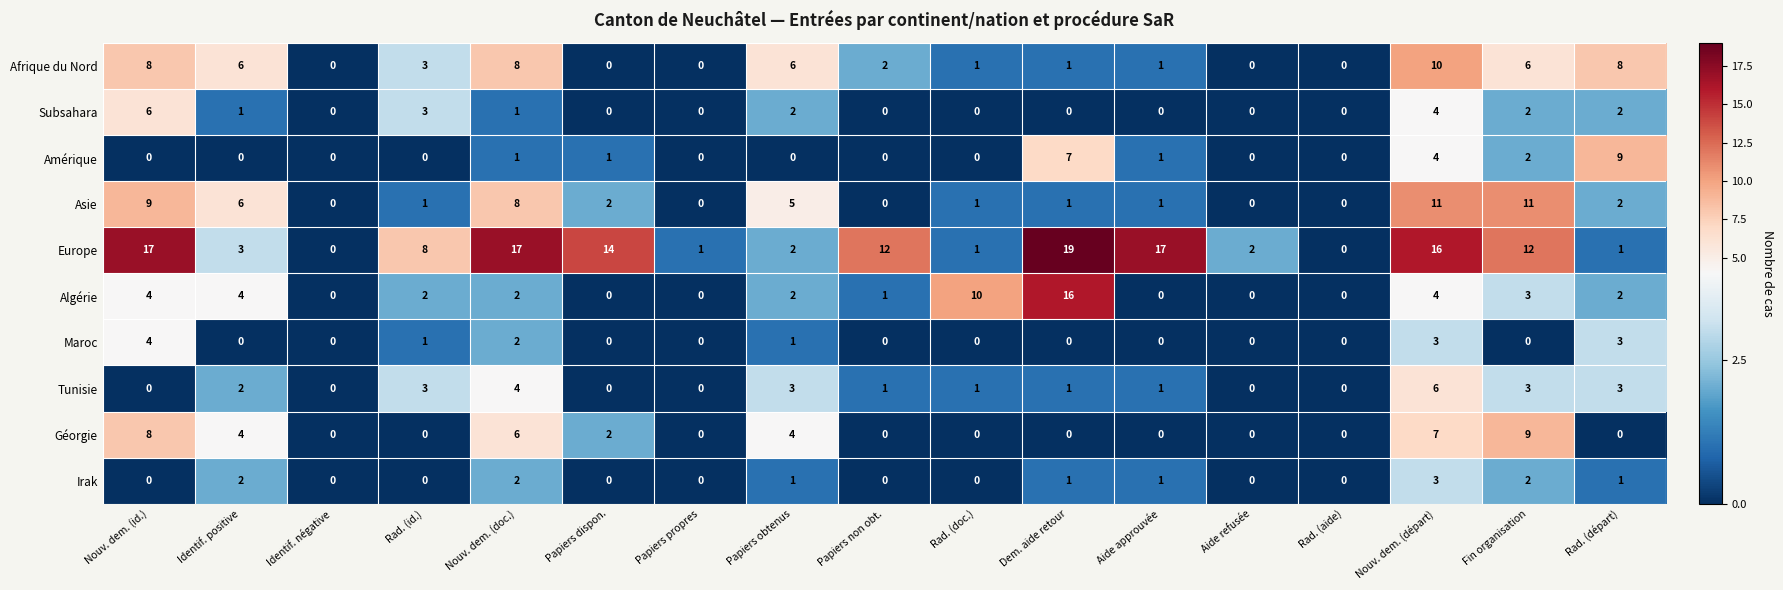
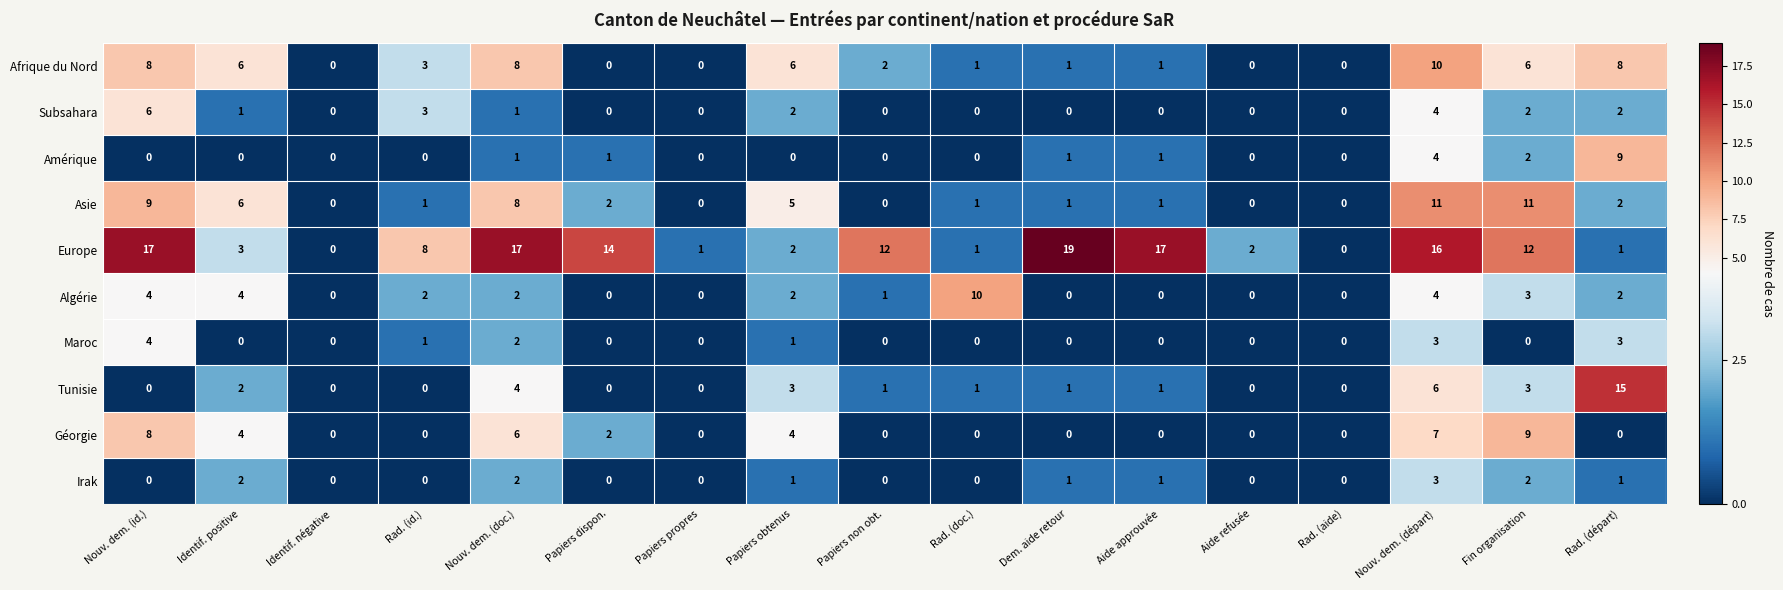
  {
    "Afrique du Nord": {
      "Nouv. dem. (id.)": 8,
      "Identif. positive": 6,
      "Identif. négative": 0,
      "Rad. (id.)": 3,
      "Nouv. dem. (doc.)": 8,
      "Papiers dispon.": 0,
      "Papiers propres": 0,
      "Papiers obtenus": 6,
      "Papiers non obt.": 2,
      "Rad. (doc.)": 1,
      "Dem. aide retour": 1,
      "Aide approuvée": 1,
      "Aide refusée": 0,
      "Rad. (aide)": 0,
      "Nouv. dem. (départ)": 10,
      "Fin organisation": 6,
      "Rad. (départ)": 8
    },
    "Subsahara": {
      "Nouv. dem. (id.)": 6,
      "Identif. positive": 1,
      "Identif. négative": 0,
      "Rad. (id.)": 3,
      "Nouv. dem. (doc.)": 1,
      "Papiers dispon.": 0,
      "Papiers propres": 0,
      "Papiers obtenus": 2,
      "Papiers non obt.": 0,
      "Rad. (doc.)": 0,
      "Dem. aide retour": 0,
      "Aide approuvée": 0,
      "Aide refusée": 0,
      "Rad. (aide)": 0,
      "Nouv. dem. (départ)": 4,
      "Fin organisation": 2,
      "Rad. (départ)": 2
    },
    "Amérique": {
      "Nouv. dem. (id.)": 0,
      "Identif. positive": 0,
      "Identif. négative": 0,
      "Rad. (id.)": 0,
      "Nouv. dem. (doc.)": 1,
      "Papiers dispon.": 1,
      "Papiers propres": 0,
      "Papiers obtenus": 0,
      "Papiers non obt.": 0,
      "Rad. (doc.)": 0,
-     "Dem. aide retour": 7,
+     "Dem. aide retour": 1,
      "Aide approuvée": 1,
      "Aide refusée": 0,
      "Rad. (aide)": 0,
      "Nouv. dem. (départ)": 4,
      "Fin organisation": 2,
      "Rad. (départ)": 9
    },
    "Asie": {
      "Nouv. dem. (id.)": 9,
      "Identif. positive": 6,
      "Identif. négative": 0,
      "Rad. (id.)": 1,
      "Nouv. dem. (doc.)": 8,
      "Papiers dispon.": 2,
      "Papiers propres": 0,
      "Papiers obtenus": 5,
      "Papiers non obt.": 0,
      "Rad. (doc.)": 1,
      "Dem. aide retour": 1,
      "Aide approuvée": 1,
      "Aide refusée": 0,
      "Rad. (aide)": 0,
      "Nouv. dem. (départ)": 11,
      "Fin organisation": 11,
      "Rad. (départ)": 2
    },
    "Europe": {
      "Nouv. dem. (id.)": 17,
      "Identif. positive": 3,
      "Identif. négative": 0,
      "Rad. (id.)": 8,
      "Nouv. dem. (doc.)": 17,
      "Papiers dispon.": 14,
      "Papiers propres": 1,
      "Papiers obtenus": 2,
      "Papiers non obt.": 12,
      "Rad. (doc.)": 1,
      "Dem. aide retour": 19,
      "Aide approuvée": 17,
      "Aide refusée": 2,
      "Rad. (aide)": 0,
      "Nouv. dem. (départ)": 16,
      "Fin organisation": 12,
      "Rad. (départ)": 1
    },
    "Algérie": {
      "Nouv. dem. (id.)": 4,
      "Identif. positive": 4,
      "Identif. négative": 0,
      "Rad. (id.)": 2,
      "Nouv. dem. (doc.)": 2,
      "Papiers dispon.": 0,
      "Papiers propres": 0,
      "Papiers obtenus": 2,
      "Papiers non obt.": 1,
      "Rad. (doc.)": 10,
-     "Dem. aide retour": 16,
+     "Dem. aide retour": 0,
      "Aide approuvée": 0,
      "Aide refusée": 0,
      "Rad. (aide)": 0,
      "Nouv. dem. (départ)": 4,
      "Fin organisation": 3,
      "Rad. (départ)": 2
    },
    "Maroc": {
      "Nouv. dem. (id.)": 4,
      "Identif. positive": 0,
      "Identif. négative": 0,
      "Rad. (id.)": 1,
      "Nouv. dem. (doc.)": 2,
      "Papiers dispon.": 0,
      "Papiers propres": 0,
      "Papiers obtenus": 1,
      "Papiers non obt.": 0,
      "Rad. (doc.)": 0,
      "Dem. aide retour": 0,
      "Aide approuvée": 0,
      "Aide refusée": 0,
      "Rad. (aide)": 0,
      "Nouv. dem. (départ)": 3,
      "Fin organisation": 0,
      "Rad. (départ)": 3
    },
    "Tunisie": {
      "Nouv. dem. (id.)": 0,
      "Identif. positive": 2,
      "Identif. négative": 0,
-     "Rad. (id.)": 3,
+     "Rad. (id.)": 0,
      "Nouv. dem. (doc.)": 4,
      "Papiers dispon.": 0,
      "Papiers propres": 0,
      "Papiers obtenus": 3,
      "Papiers non obt.": 1,
      "Rad. (doc.)": 1,
      "Dem. aide retour": 1,
      "Aide approuvée": 1,
      "Aide refusée": 0,
      "Rad. (aide)": 0,
      "Nouv. dem. (départ)": 6,
      "Fin organisation": 3,
-     "Rad. (départ)": 3
+     "Rad. (départ)": 15
    },
    "Géorgie": {
      "Nouv. dem. (id.)": 8,
      "Identif. positive": 4,
      "Identif. négative": 0,
      "Rad. (id.)": 0,
      "Nouv. dem. (doc.)": 6,
      "Papiers dispon.": 2,
      "Papiers propres": 0,
      "Papiers obtenus": 4,
      "Papiers non obt.": 0,
      "Rad. (doc.)": 0,
      "Dem. aide retour": 0,
      "Aide approuvée": 0,
      "Aide refusée": 0,
      "Rad. (aide)": 0,
      "Nouv. dem. (départ)": 7,
      "Fin organisation": 9,
      "Rad. (départ)": 0
    },
    "Irak": {
      "Nouv. dem. (id.)": 0,
      "Identif. positive": 2,
      "Identif. négative": 0,
      "Rad. (id.)": 0,
      "Nouv. dem. (doc.)": 2,
      "Papiers dispon.": 0,
      "Papiers propres": 0,
      "Papiers obtenus": 1,
      "Papiers non obt.": 0,
      "Rad. (doc.)": 0,
      "Dem. aide retour": 1,
      "Aide approuvée": 1,
      "Aide refusée": 0,
      "Rad. (aide)": 0,
      "Nouv. dem. (départ)": 3,
      "Fin organisation": 2,
      "Rad. (départ)": 1
    }
  }
